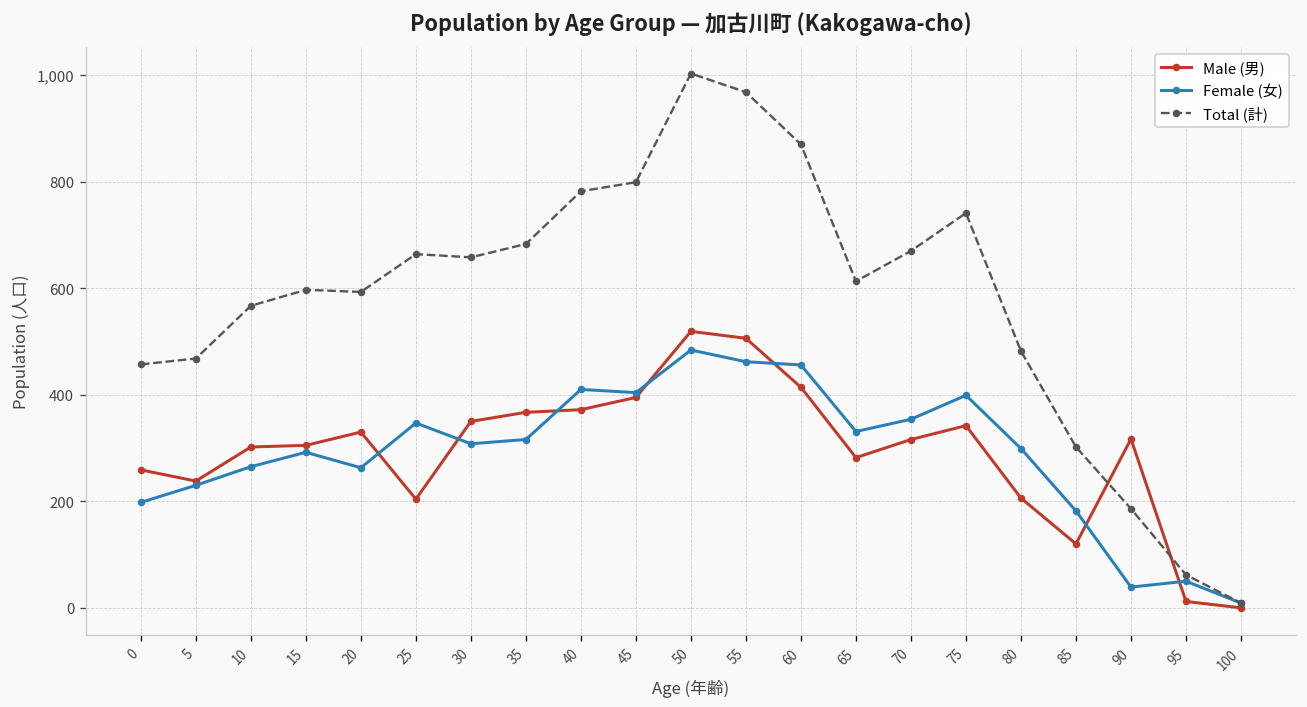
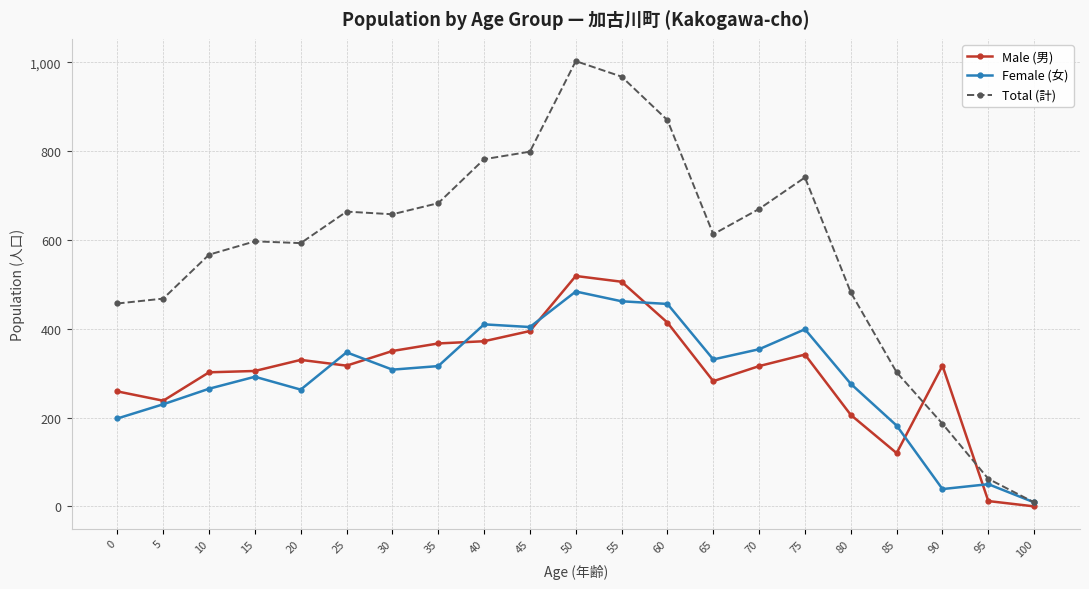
  {
    "Male (男)": {
      "0": "260",
      "5": "240",
      "10": "300",
      "15": "310",
      "20": "330",
-     "25": "200",
+     "25": "320",
      "30": "350",
      "35": "370",
      "40": "370",
      "45": "400",
      "50": "520",
      "55": "510",
      "60": "410",
      "65": "280",
      "70": "320",
      "75": "340",
      "80": "210",
      "85": "120",
      "90": "320",
      "95": "10",
      "100": "0"
    },
    "Female (女)": {
      "0": "200",
      "5": "230",
      "10": "270",
      "15": "290",
      "20": "260",
      "25": "350",
      "30": "310",
      "35": "320",
      "40": "410",
      "45": "400",
      "50": "480",
      "55": "460",
      "60": "460",
      "65": "330",
      "70": "350",
      "75": "400",
-     "80": "300",
+     "80": "280",
      "85": "180",
      "90": "40",
      "95": "50"
    },
    "Total (計)": {
      "0": "460",
      "5": "470",
      "10": "570",
      "15": "600",
      "20": "590",
      "25": "660",
      "30": "660",
      "35": "680",
      "40": "780",
      "45": "800",
      "50": "1,000",
      "55": "970",
      "60": "870",
      "65": "610",
      "70": "670",
      "75": "740",
      "80": "480",
      "85": "300",
      "90": "190",
      "95": "60"
    }
  }
